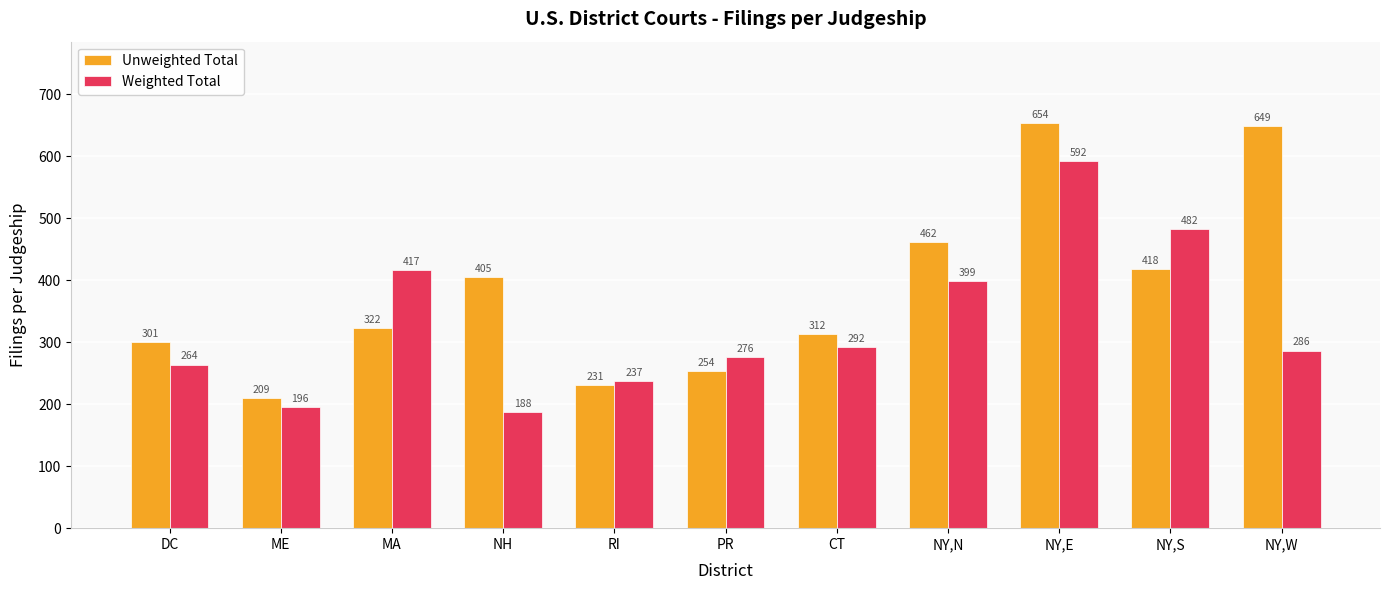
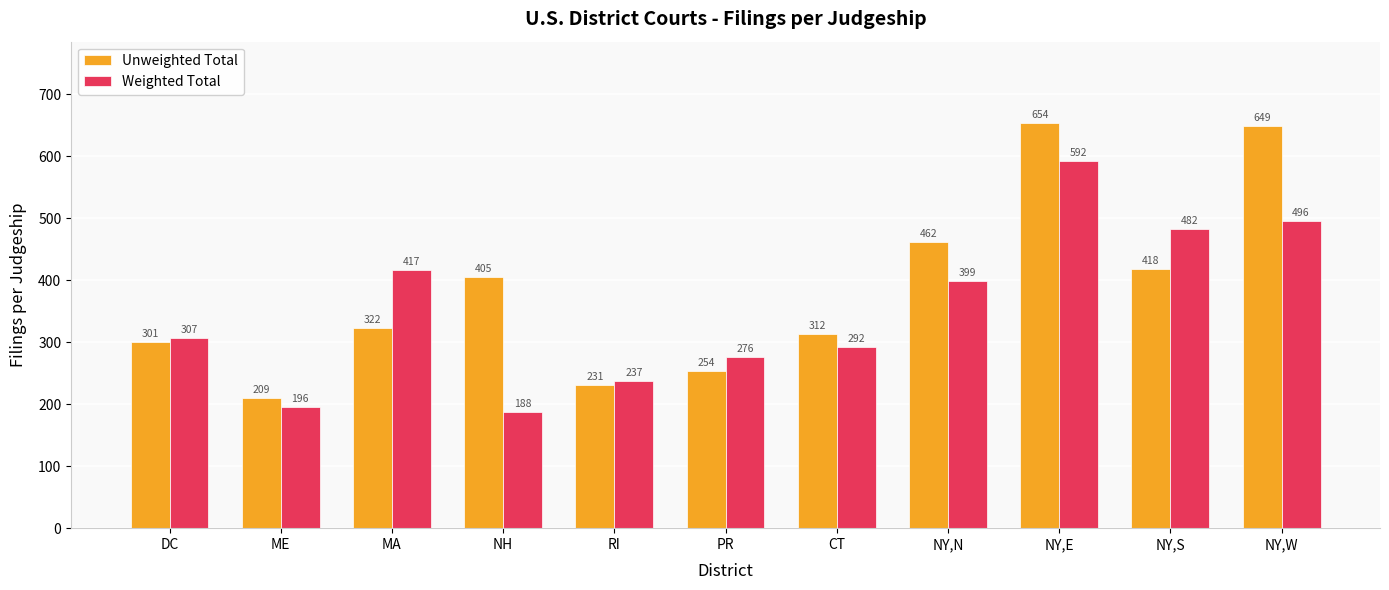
  {
    "Unweighted Total": {
      "DC": 301,
      "ME": 209,
      "MA": 322,
      "NH": 405,
      "RI": 231,
      "PR": 254,
      "CT": 312,
      "NY,N": 462,
      "NY,E": 654,
      "NY,S": 418,
      "NY,W": 649
    },
    "Weighted Total": {
-     "DC": 264,
+     "DC": 307,
      "ME": 196,
      "MA": 417,
      "NH": 188,
      "RI": 237,
      "PR": 276,
      "CT": 292,
      "NY,N": 399,
      "NY,E": 592,
      "NY,S": 482,
-     "NY,W": 286
+     "NY,W": 496
    }
  }
